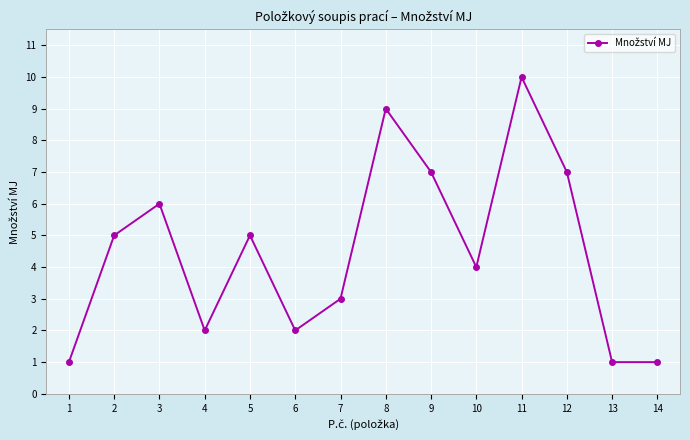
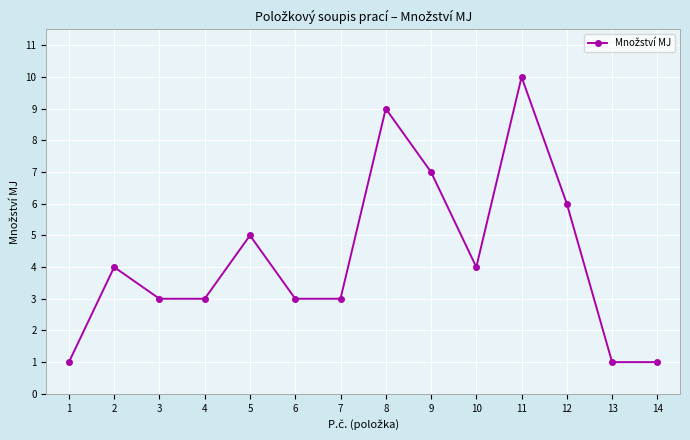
  {
    "1": 1,
-   "2": 5,
-   "3": 6,
-   "4": 2,
+   "2": 4,
+   "3": 3,
+   "4": 3,
    "5": 5,
-   "6": 2,
+   "6": 3,
    "7": 3,
    "8": 9,
    "9": 7,
    "10": 4,
    "11": 10,
-   "12": 7,
+   "12": 6,
    "13": 1,
    "14": 1
  }
